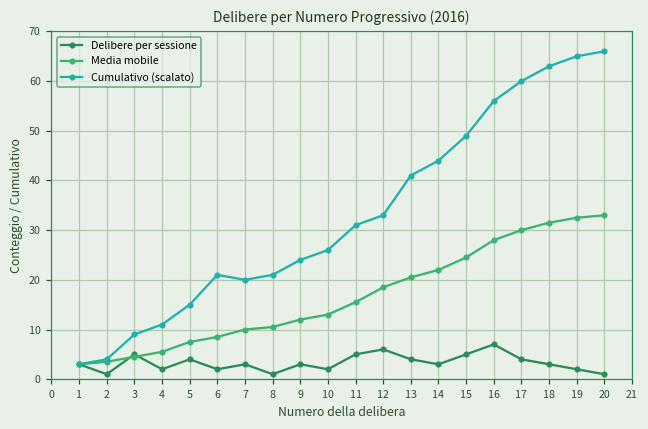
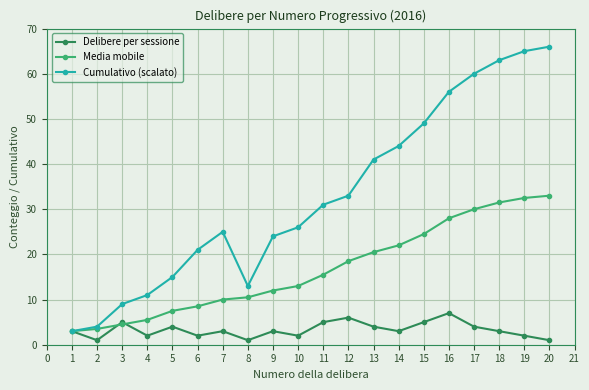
  {
    "Cumulativo (scalato)": {
      "3": 9,
      "4": 11,
      "5": 15,
      "6": 21,
-     "7": 20,
-     "8": 21,
+     "7": 25,
+     "8": 13,
      "9": 24,
      "10": 26,
      "11": 31,
      "12": 33,
      "13": 41,
      "14": 44,
      "15": 49,
      "16": 56,
      "17": 60,
      "18": 63,
      "19": 65,
      "20": 66
    }
  }
